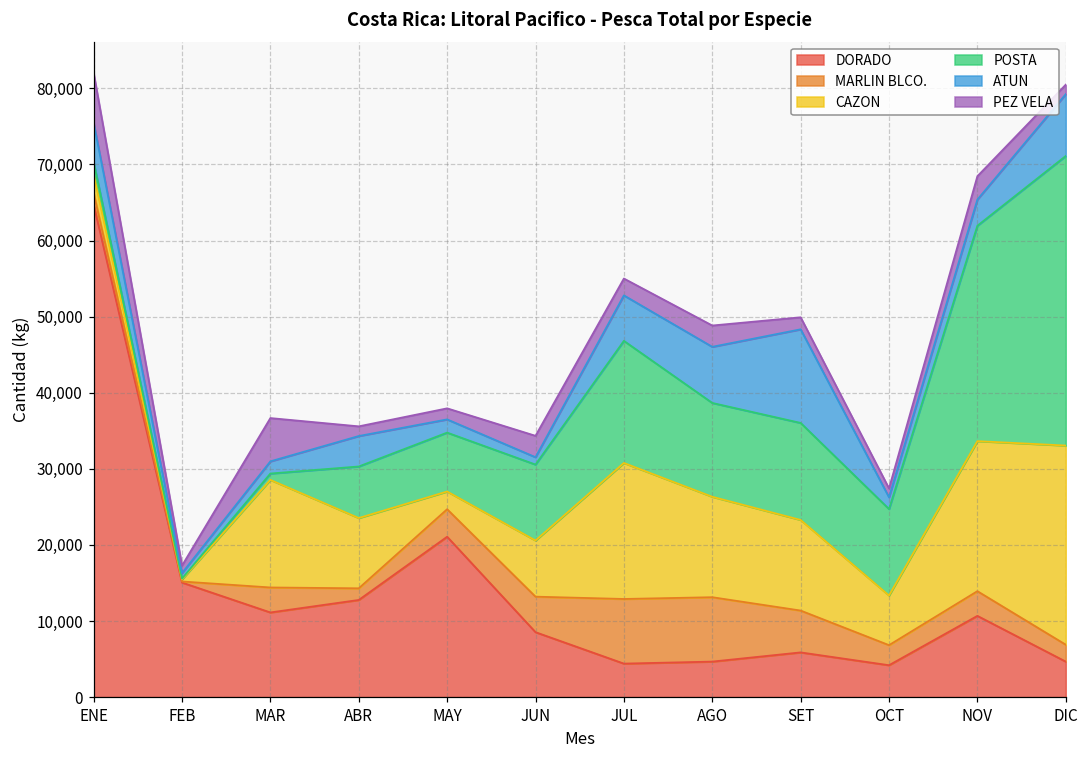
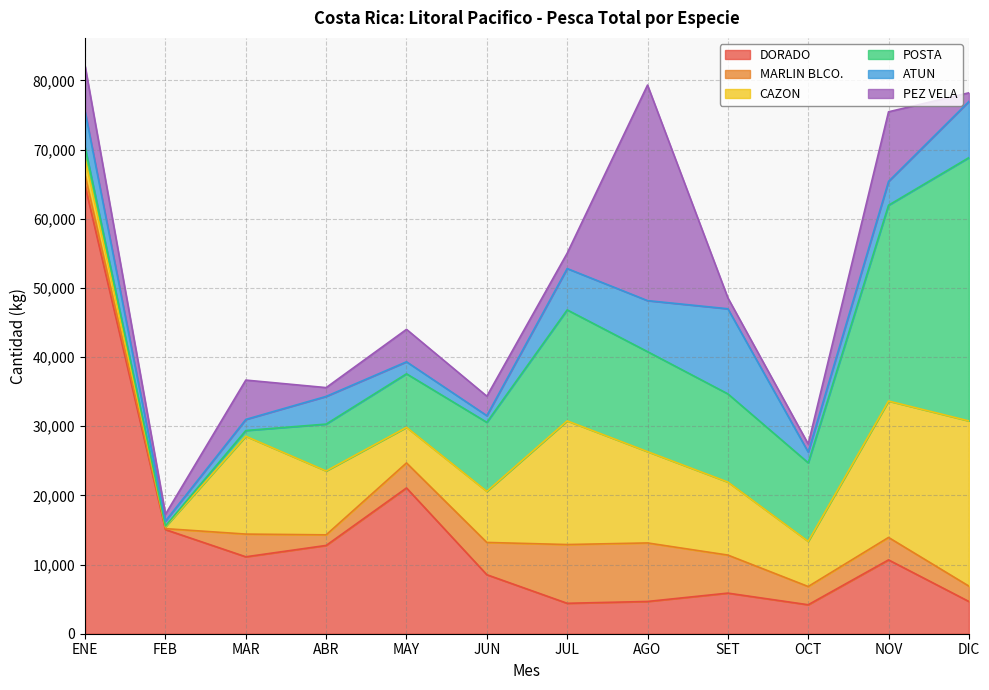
  {
    "CAZON": {
      "ENE": "2,000",
      "MAR": "14,000",
      "ABR": "9,000",
-     "MAY": "2,000",
+     "MAY": "5,000",
      "JUN": "7,000",
      "JUL": "18,000",
      "AGO": "13,000",
-     "SET": "12,000",
+     "SET": "11,000",
      "OCT": "7,000",
      "NOV": "20,000",
-     "DIC": "26,000"
+     "DIC": "24,000"
    },
    "POSTA": {
      "ENE": "2,000",
      "MAR": "1,000",
      "ABR": "7,000",
      "MAY": "8,000",
      "JUN": "10,000",
      "JUL": "16,000",
-     "AGO": "12,000",
+     "AGO": "14,000",
      "SET": "13,000",
      "OCT": "11,000",
      "NOV": "28,000",
      "DIC": "38,000"
    },
    "ATUN": {
      "ENE": "5,000",
      "FEB": "1,000",
      "MAR": "2,000",
      "ABR": "4,000",
      "MAY": "2,000",
      "JUN": "1,000",
      "JUL": "6,000",
      "AGO": "7,000",
      "SET": "12,000",
      "OCT": "2,000",
      "NOV": "3,000",
      "DIC": "8,000"
    },
    "PEZ VELA": {
      "ENE": "7,000",
      "FEB": "1,000",
      "MAR": "6,000",
      "ABR": "1,000",
-     "MAY": "1,000",
+     "MAY": "5,000",
      "JUN": "3,000",
      "JUL": "2,000",
-     "AGO": "3,000",
+     "AGO": "31,000",
      "SET": "2,000",
      "OCT": "1,000",
-     "NOV": "3,000",
+     "NOV": "10,000",
      "DIC": "1,000"
    }
  }
